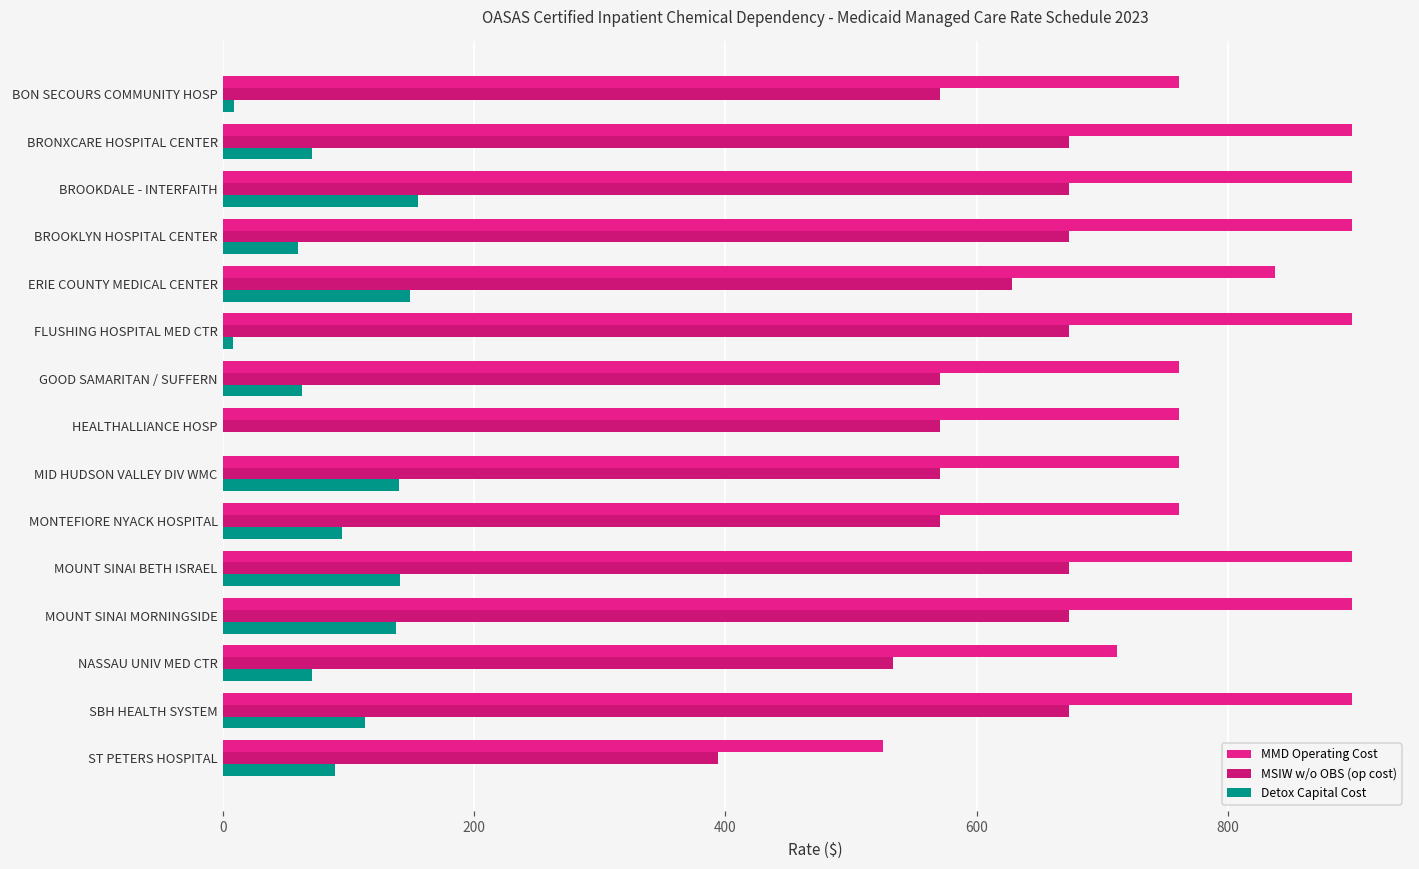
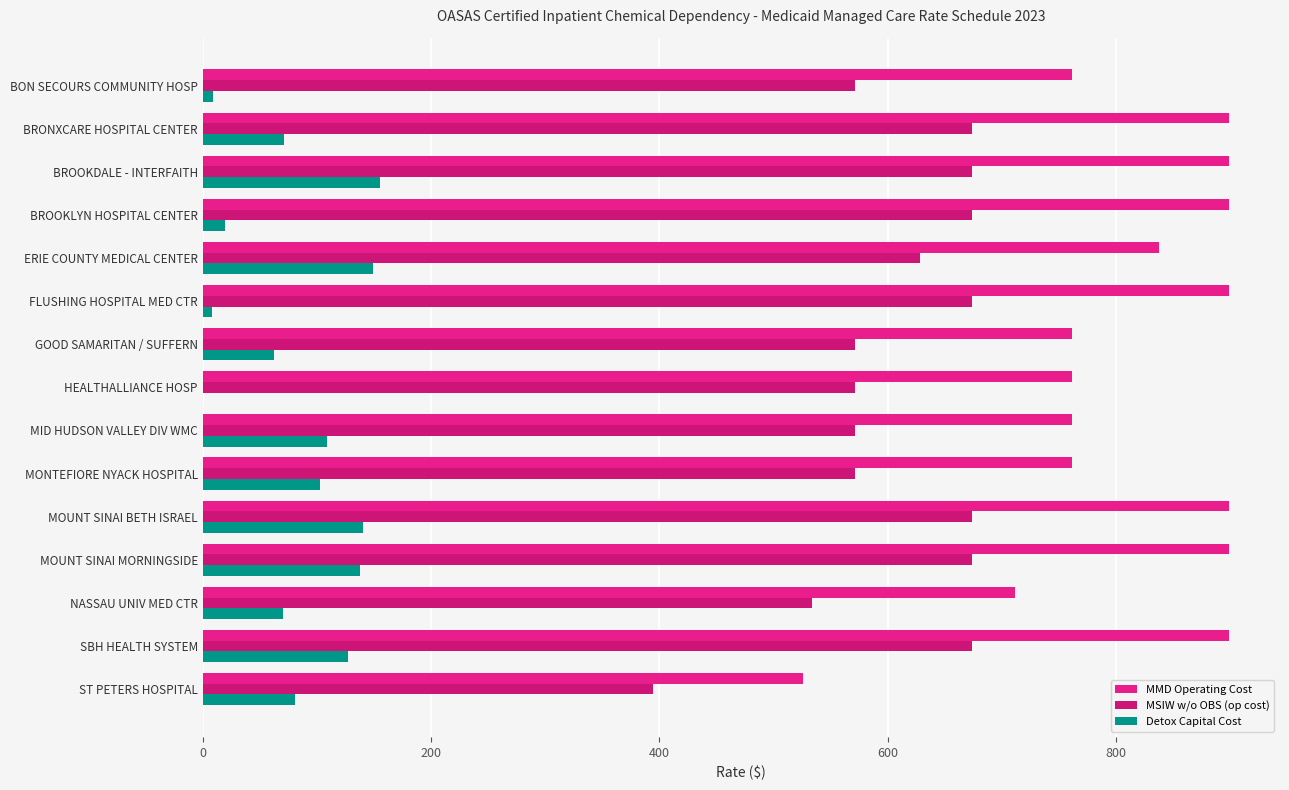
  {
    "Detox Capital Cost": {
      "BON SECOURS COMMUNITY HOSP": 9,
      "BRONXCARE HOSPITAL CENTER": 71,
      "BROOKDALE - INTERFAITH": 155,
-     "BROOKLYN HOSPITAL CENTER": 60,
+     "BROOKLYN HOSPITAL CENTER": 19,
      "ERIE COUNTY MEDICAL CENTER": 149,
      "FLUSHING HOSPITAL MED CTR": 8,
      "GOOD SAMARITAN / SUFFERN": 63,
      "HEALTHALLIANCE HOSP": 0,
-     "MID HUDSON VALLEY DIV WMC": 140,
-     "MONTEFIORE NYACK HOSPITAL": 95,
+     "MID HUDSON VALLEY DIV WMC": 109,
+     "MONTEFIORE NYACK HOSPITAL": 103,
      "MOUNT SINAI BETH ISRAEL": 141,
      "MOUNT SINAI MORNINGSIDE": 138,
      "NASSAU UNIV MED CTR": 71,
-     "SBH HEALTH SYSTEM": 113,
-     "ST PETERS HOSPITAL": 89
+     "SBH HEALTH SYSTEM": 128,
+     "ST PETERS HOSPITAL": 81
    }
  }
